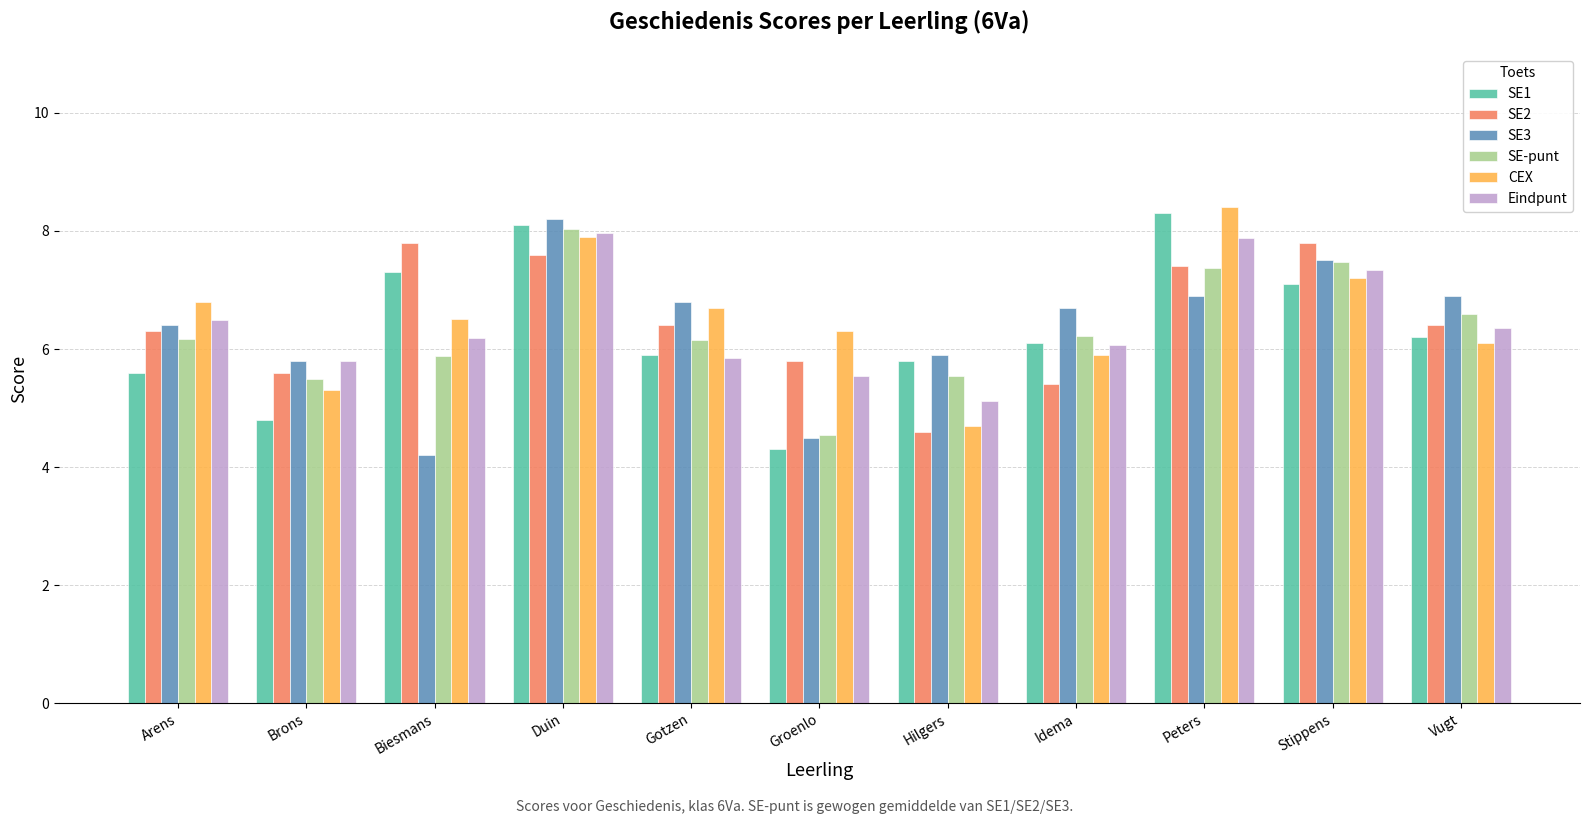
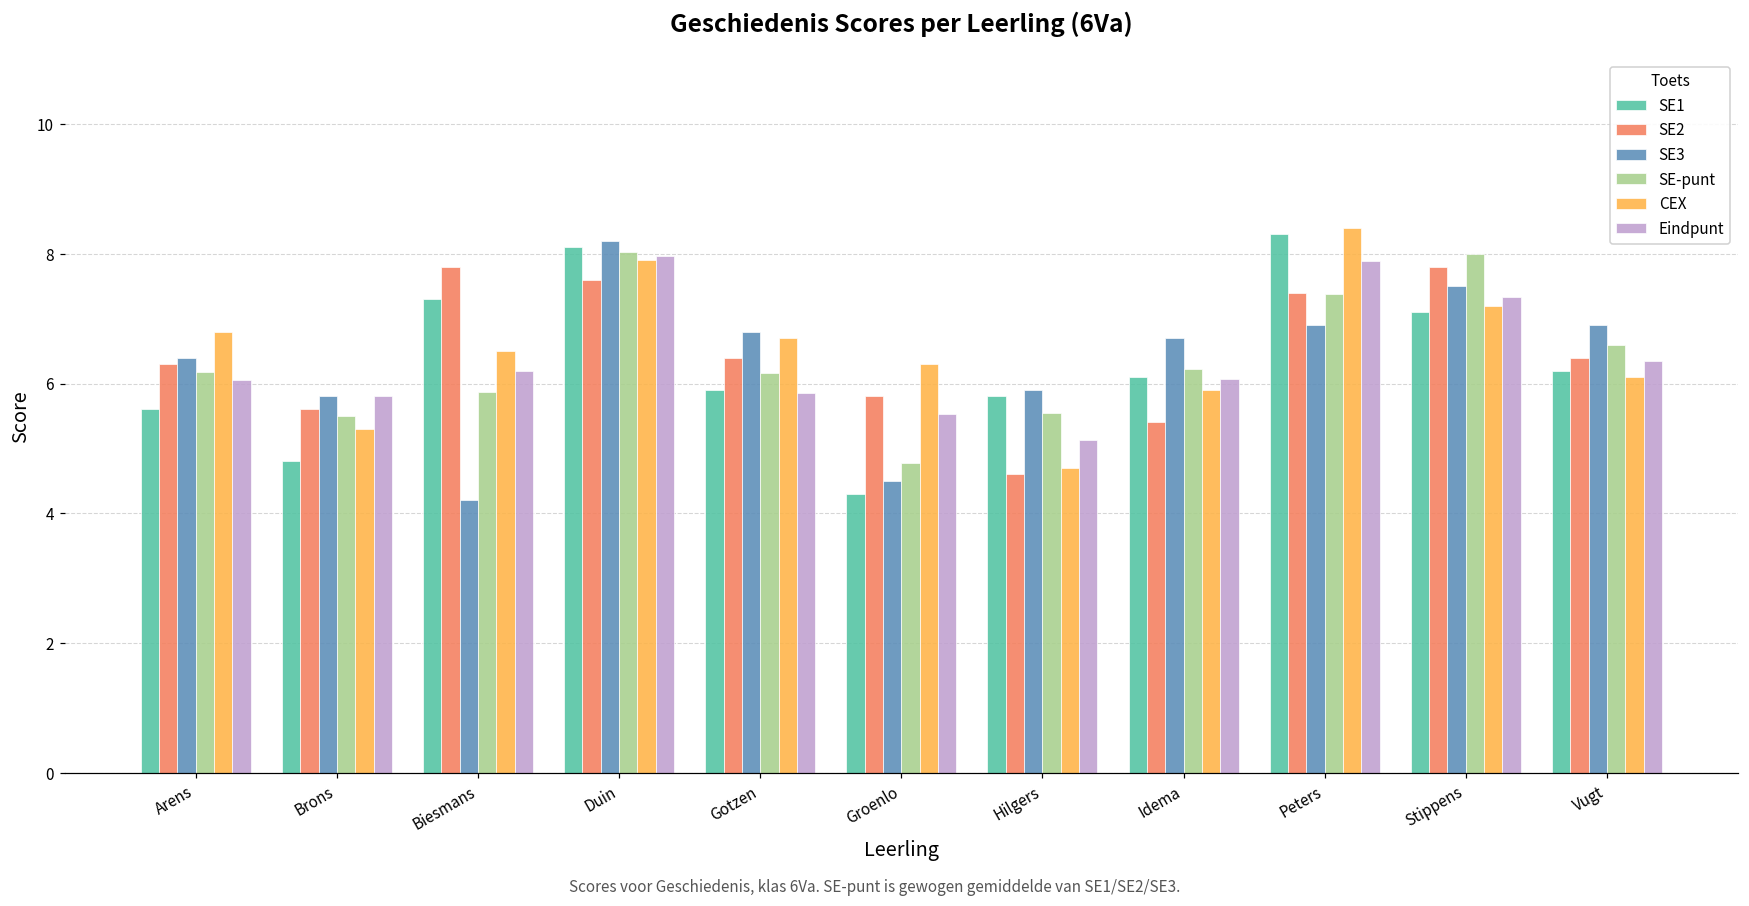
  {
    "SE-punt": {
      "Arens": 6.2,
      "Brons": 5.5,
      "Biesmans": 5.9,
      "Duin": 8.0,
      "Gotzen": 6.2,
-     "Groenlo": 4.5,
+     "Groenlo": 4.8,
      "Hilgers": 5.6,
      "Idema": 6.2,
      "Peters": 7.4,
-     "Stippens": 7.5,
+     "Stippens": 8.0,
      "Vugt": 6.6
    },
    "Eindpunt": {
-     "Arens": 6.5,
+     "Arens": 6.0,
      "Brons": 5.8,
      "Biesmans": 6.2,
      "Duin": 8.0,
      "Gotzen": 5.8,
      "Groenlo": 5.5,
      "Hilgers": 5.1,
      "Idema": 6.1,
      "Peters": 7.9,
      "Stippens": 7.3,
      "Vugt": 6.4
    }
  }
